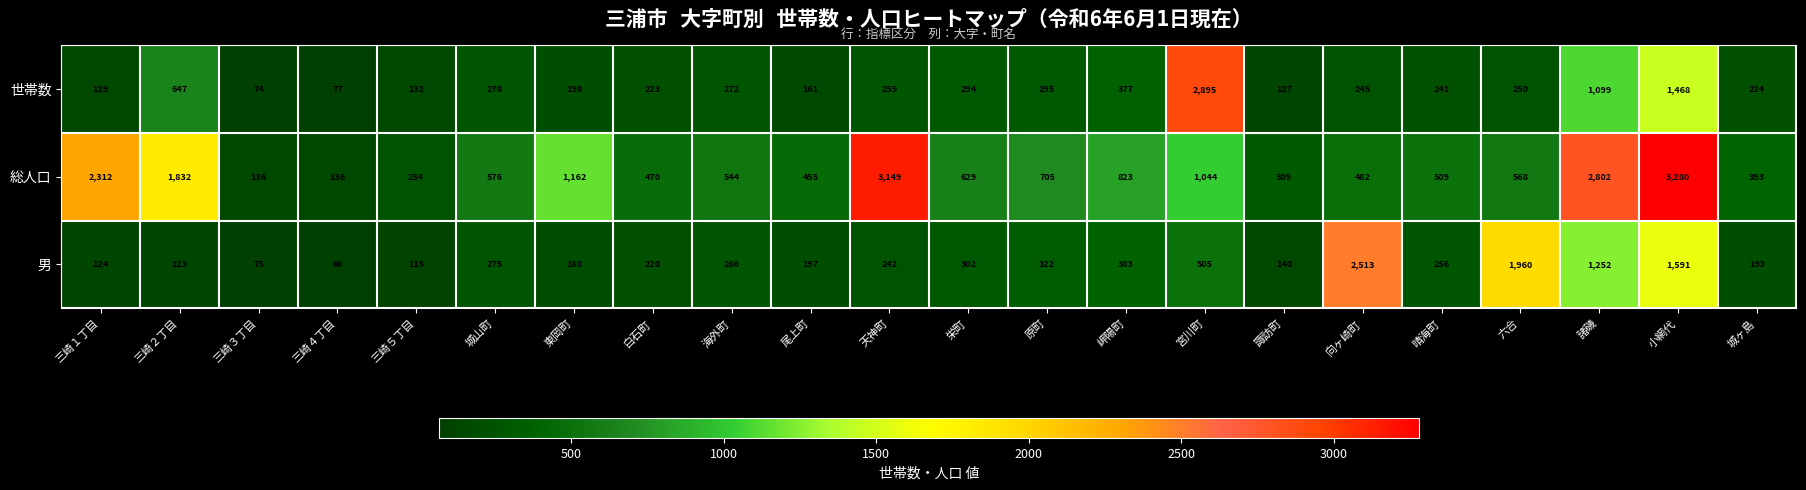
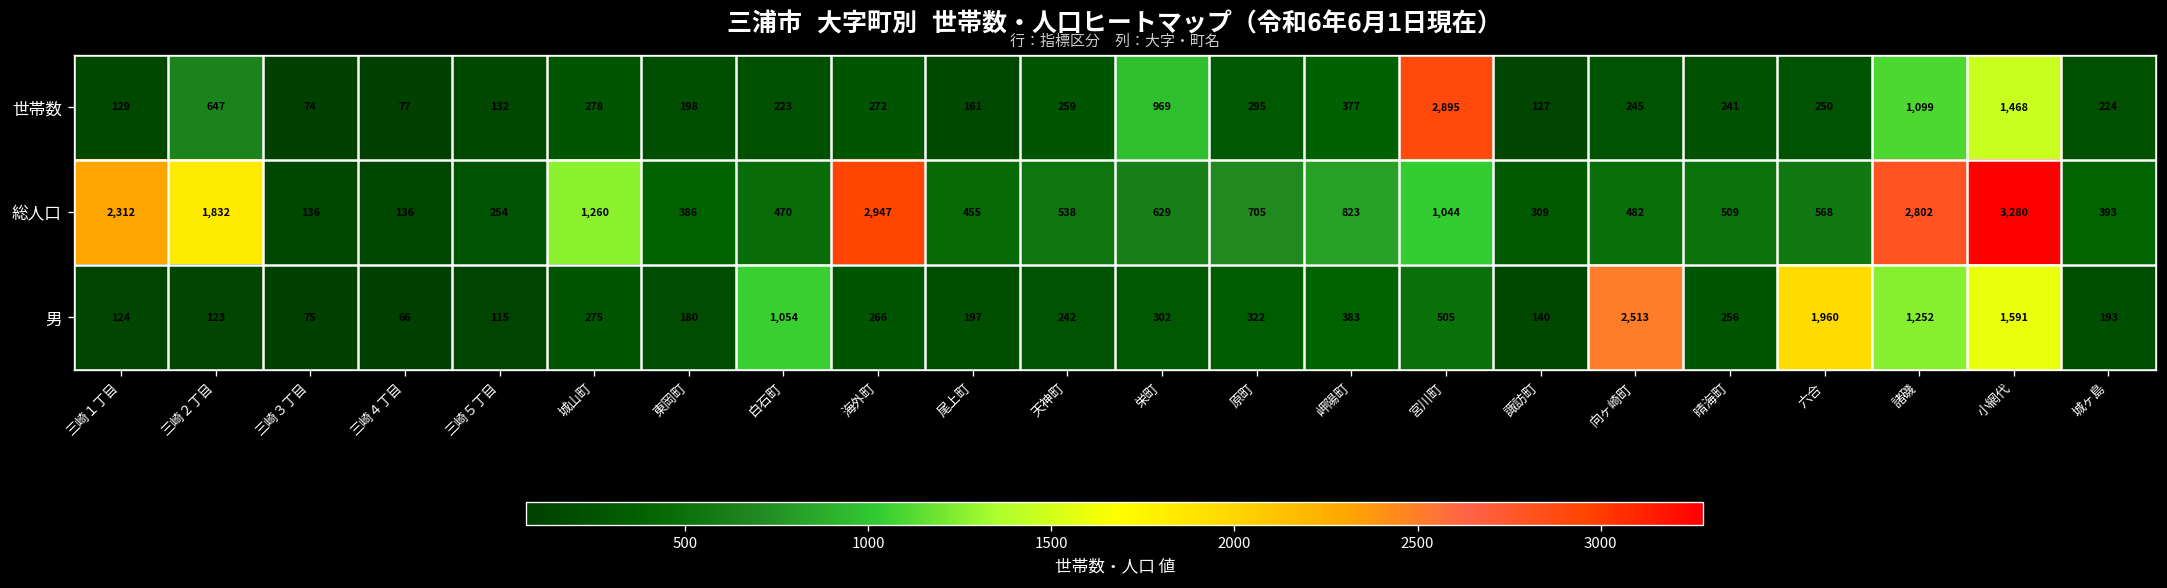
  {
    "世帯数": {
      "三崎１丁目": "129",
      "三崎２丁目": "647",
      "三崎３丁目": "74",
      "三崎４丁目": "77",
      "三崎５丁目": "132",
      "城山町": "278",
      "東岡町": "198",
      "白石町": "223",
      "海外町": "272",
      "尾上町": "161",
      "天神町": "259",
-     "栄町": "294",
+     "栄町": "969",
      "原町": "295",
      "岬陽町": "377",
      "宮川町": "2,895",
      "諏訪町": "127",
      "向ヶ崎町": "245",
      "晴海町": "241",
      "六合": "250",
      "諸磯": "1,099",
      "小網代": "1,468",
      "城ヶ島": "224"
    },
    "総人口": {
      "三崎１丁目": "2,312",
      "三崎２丁目": "1,832",
      "三崎３丁目": "136",
      "三崎４丁目": "136",
      "三崎５丁目": "254",
-     "城山町": "576",
-     "東岡町": "1,162",
+     "城山町": "1,260",
+     "東岡町": "386",
      "白石町": "470",
-     "海外町": "544",
+     "海外町": "2,947",
      "尾上町": "455",
-     "天神町": "3,149",
+     "天神町": "538",
      "栄町": "629",
      "原町": "705",
      "岬陽町": "823",
      "宮川町": "1,044",
      "諏訪町": "309",
      "向ヶ崎町": "482",
      "晴海町": "509",
      "六合": "568",
      "諸磯": "2,802",
      "小網代": "3,280",
      "城ヶ島": "393"
    },
    "男": {
      "三崎１丁目": "124",
      "三崎２丁目": "123",
      "三崎３丁目": "75",
      "三崎４丁目": "66",
      "三崎５丁目": "115",
      "城山町": "275",
      "東岡町": "180",
-     "白石町": "220",
+     "白石町": "1,054",
      "海外町": "266",
      "尾上町": "197",
      "天神町": "242",
      "栄町": "302",
      "原町": "322",
      "岬陽町": "383",
      "宮川町": "505",
      "諏訪町": "140",
      "向ヶ崎町": "2,513",
      "晴海町": "256",
      "六合": "1,960",
      "諸磯": "1,252",
      "小網代": "1,591",
      "城ヶ島": "193"
    }
  }
